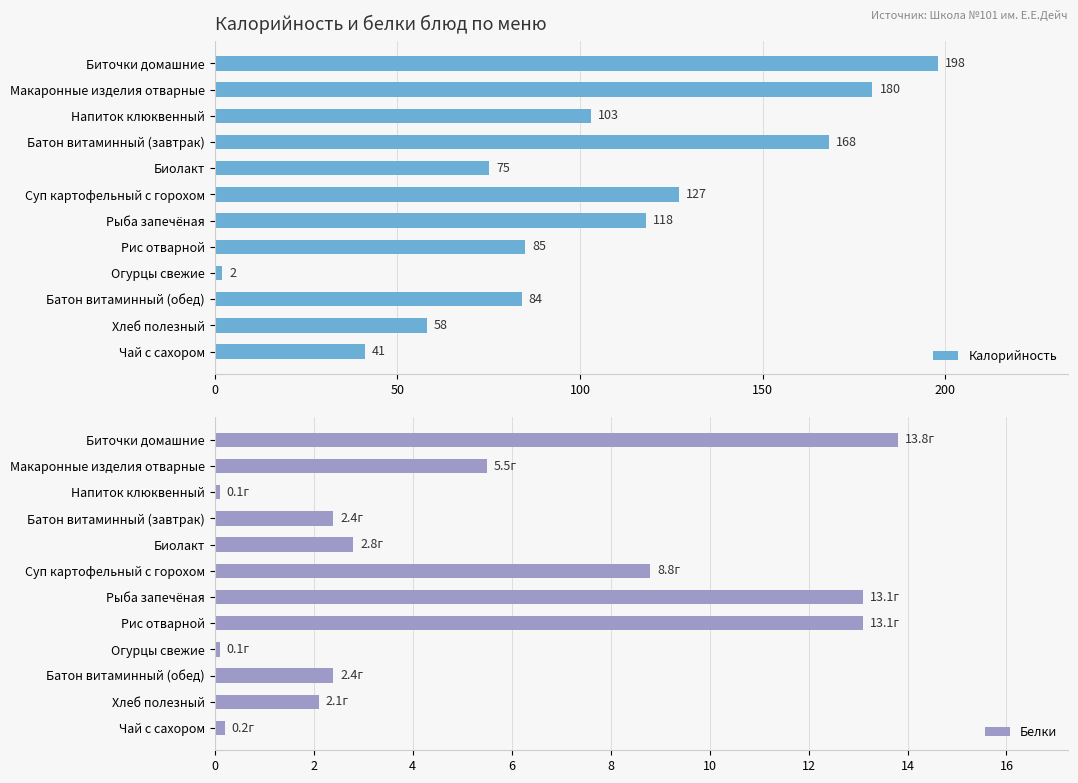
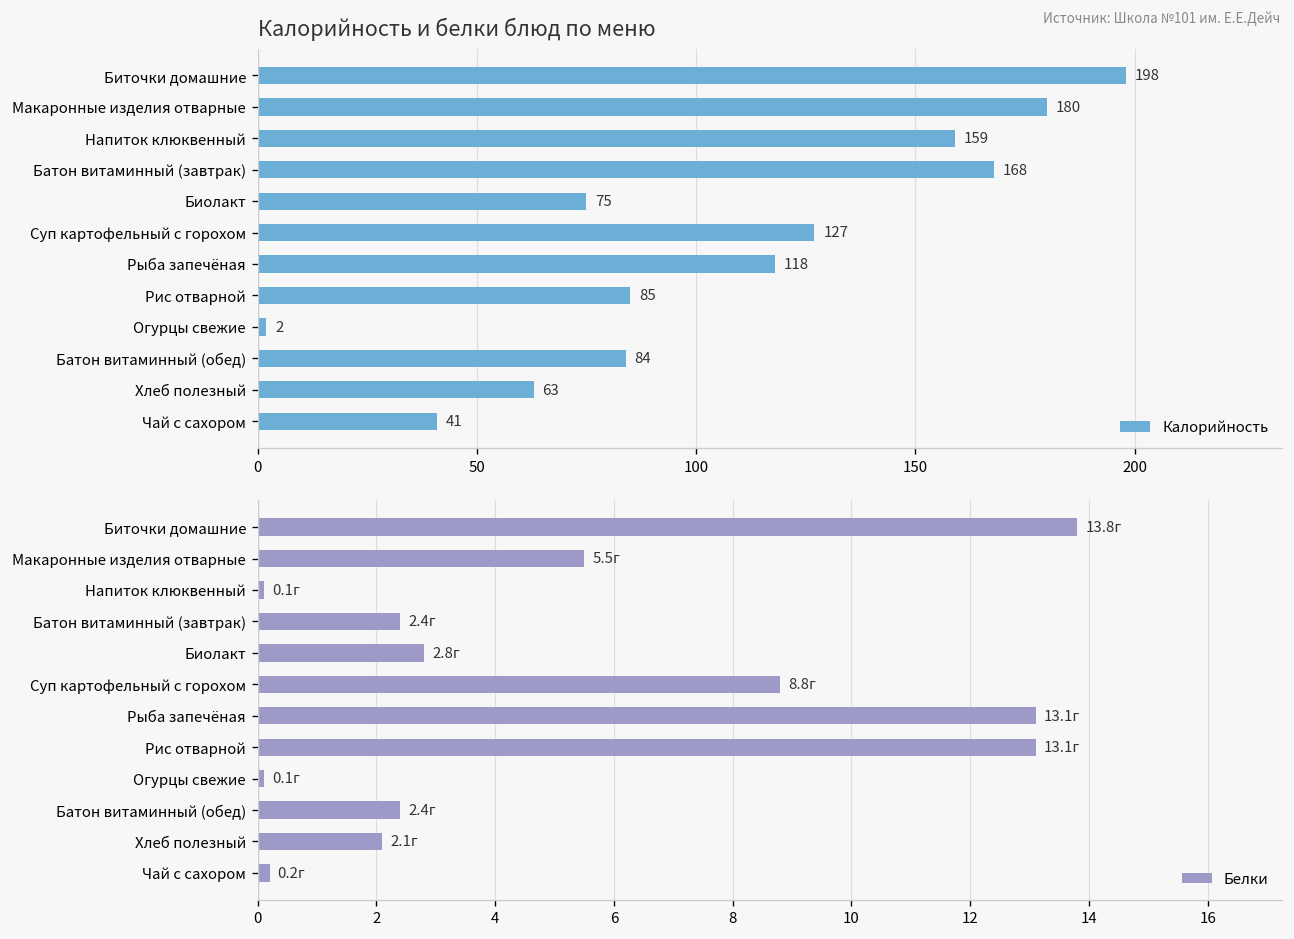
  {
    "Калорийность и белки блюд по меню": {
      "Биточки домашние": 198,
      "Макаронные изделия отварные": 180,
-     "Напиток клюквенный": 103,
+     "Напиток клюквенный": 159,
      "Батон витаминный (завтрак)": 168,
      "Биолакт": 75,
      "Суп картофельный с горохом": 127,
      "Рыба запечёная": 118,
      "Рис отварной": 85,
      "Огурцы свежие": 2,
      "Батон витаминный (обед)": 84,
-     "Хлеб полезный": 58,
+     "Хлеб полезный": 63,
      "Чай с сахором": 41
    }
  }
